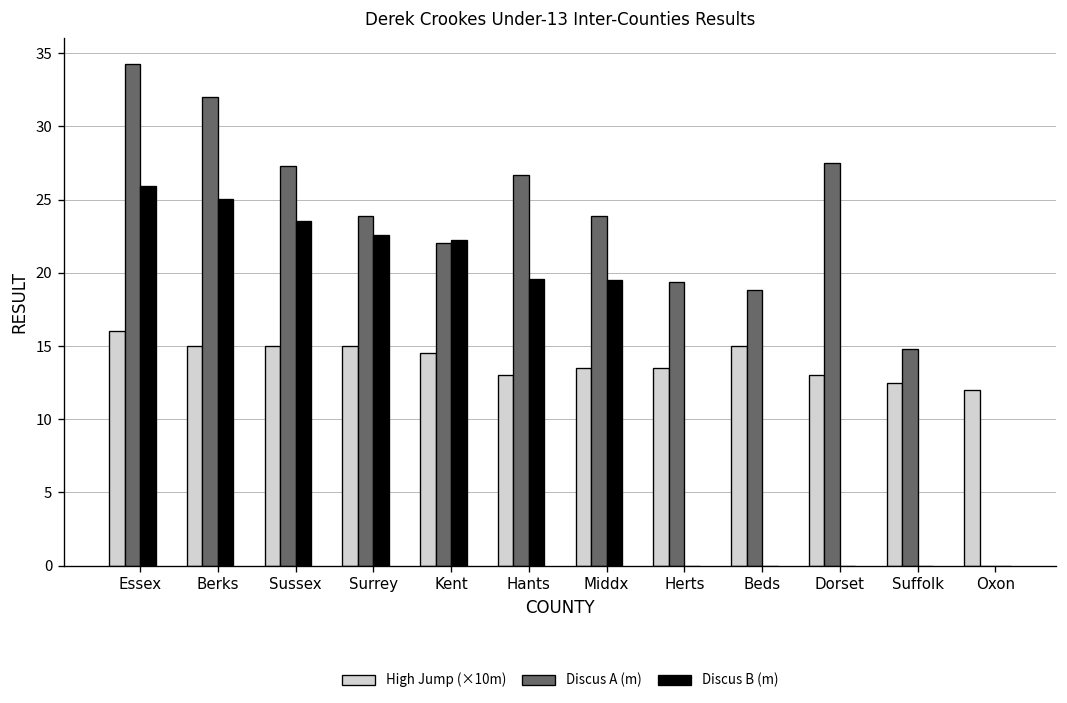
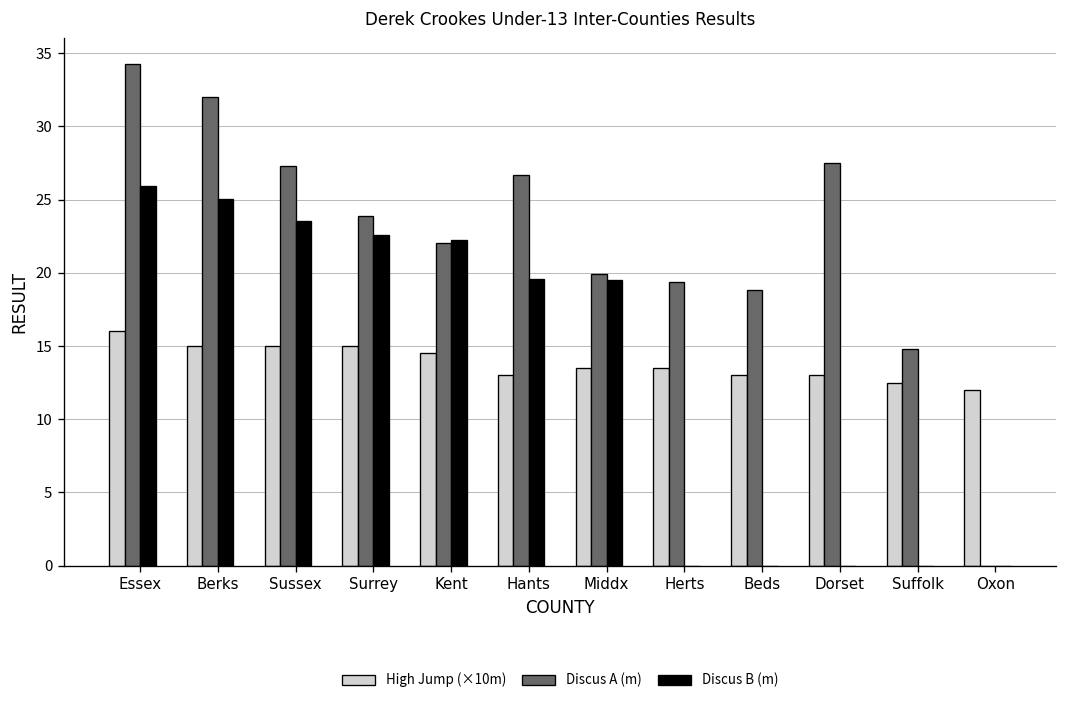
  {
    "High Jump (×10m)": {
      "Essex": 16.0,
      "Berks": 15.0,
      "Sussex": 15.0,
      "Surrey": 15.0,
      "Kent": 14.5,
      "Hants": 13.0,
      "Middx": 13.5,
      "Herts": 13.5,
-     "Beds": 15.0,
+     "Beds": 13.0,
      "Dorset": 13.0,
      "Suffolk": 12.5,
      "Oxon": 12.0
    },
    "Discus A (m)": {
      "Essex": 34.3,
      "Berks": 32.0,
      "Sussex": 27.3,
      "Surrey": 23.9,
      "Kent": 22.0,
      "Hants": 26.7,
-     "Middx": 23.9,
+     "Middx": 19.9,
      "Herts": 19.4,
      "Beds": 18.8,
      "Dorset": 27.5,
      "Suffolk": 14.8,
      "Oxon": 0.0
    },
    "Discus B (m)": {
      "Essex": 25.9,
      "Berks": 25.0,
      "Sussex": 23.6,
      "Surrey": 22.6,
      "Kent": 22.3,
      "Hants": 19.6,
      "Middx": 19.5,
      "Herts": 0.0,
      "Beds": 0.0,
      "Dorset": 0.0,
      "Suffolk": 0.0,
      "Oxon": 0.0
    }
  }
